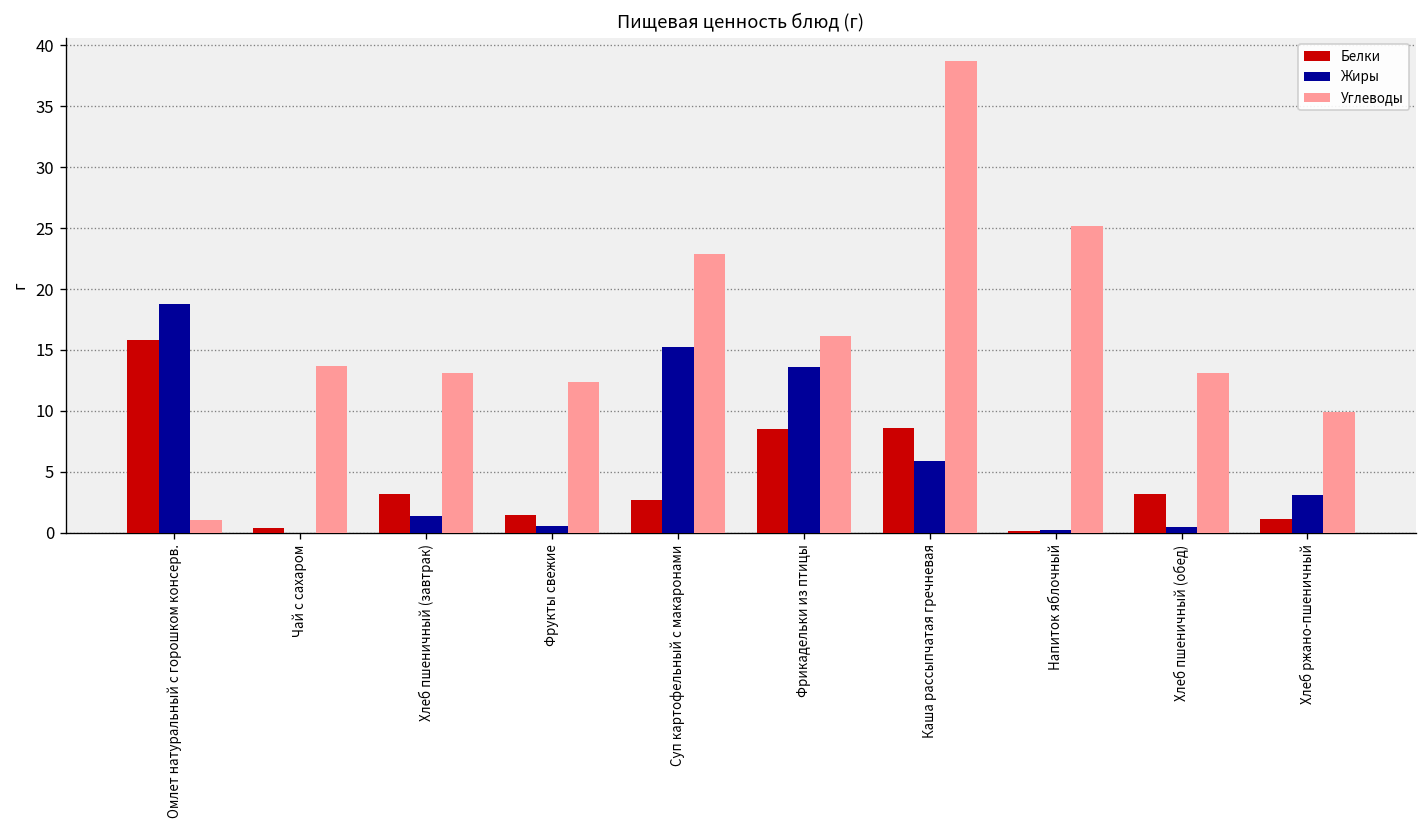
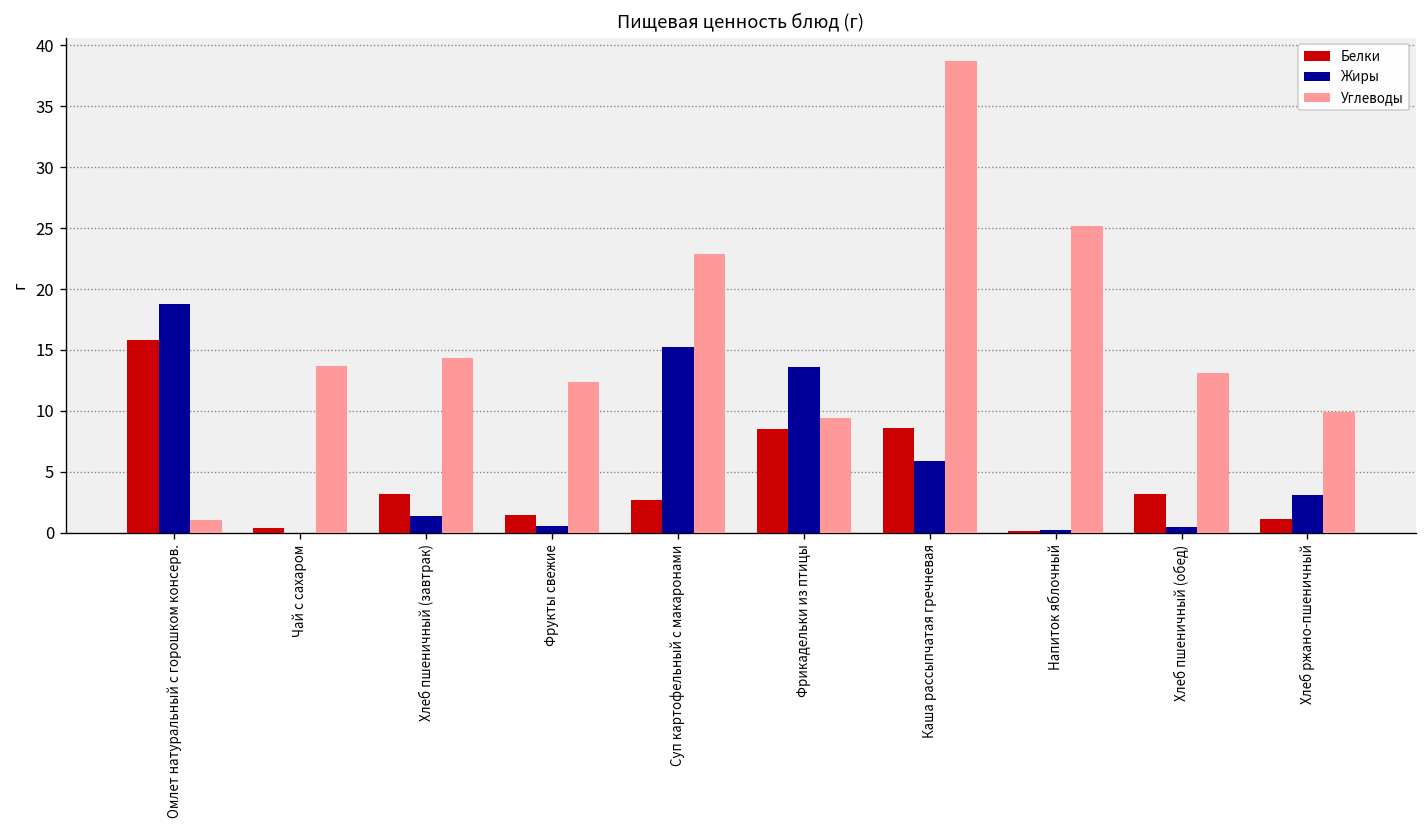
  {
    "Белки": {
      "Омлет натуральный с горошком консерв.": 15.8,
      "Чай с сахаром": 0.4,
      "Хлеб пшеничный (завтрак)": 3.2,
      "Фрукты свежие": 1.5,
      "Суп картофельный с макаронами": 2.7,
      "Фрикадельки из птицы": 8.5,
      "Каша рассыпчатая гречневая": 8.6,
      "Хлеб пшеничный (обед)": 3.2,
      "Хлеб ржано-пшеничный": 1.1
    },
    "Жиры": {
      "Омлет натуральный с горошком консерв.": 18.8,
      "Чай с сахаром": 0.0,
      "Хлеб пшеничный (завтрак)": 1.4,
      "Фрукты свежие": 0.5,
      "Суп картофельный с макаронами": 15.2,
      "Фрикадельки из птицы": 13.6,
      "Каша рассыпчатая гречневая": 5.9,
      "Хлеб пшеничный (обед)": 0.5,
      "Хлеб ржано-пшеничный": 3.1
    },
    "Углеводы": {
      "Омлет натуральный с горошком консерв.": 1.1,
      "Чай с сахаром": 13.7,
-     "Хлеб пшеничный (завтрак)": 13.1,
+     "Хлеб пшеничный (завтрак)": 14.3,
      "Фрукты свежие": 12.3,
      "Суп картофельный с макаронами": 22.9,
-     "Фрикадельки из птицы": 16.1,
+     "Фрикадельки из птицы": 9.4,
      "Каша рассыпчатая гречневая": 38.7,
      "Напиток яблочный": 25.2,
      "Хлеб пшеничный (обед)": 13.1,
      "Хлеб ржано-пшеничный": 9.9
    }
  }
